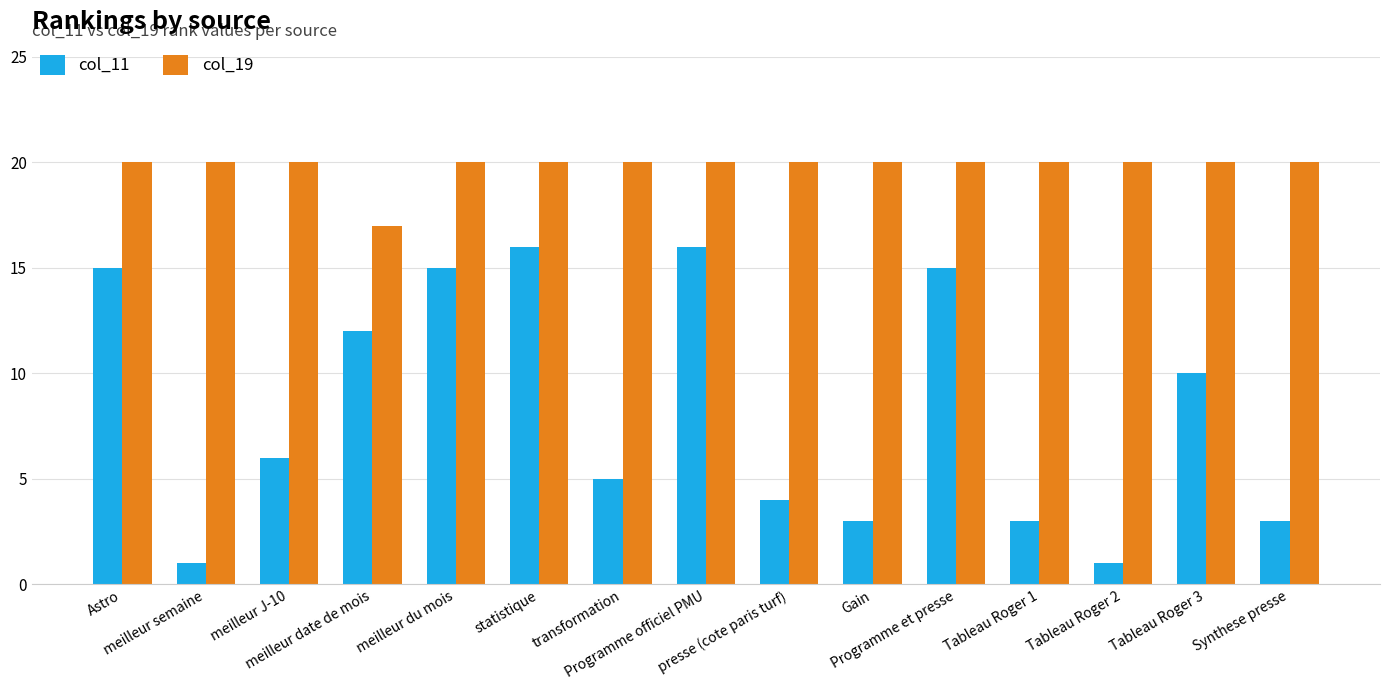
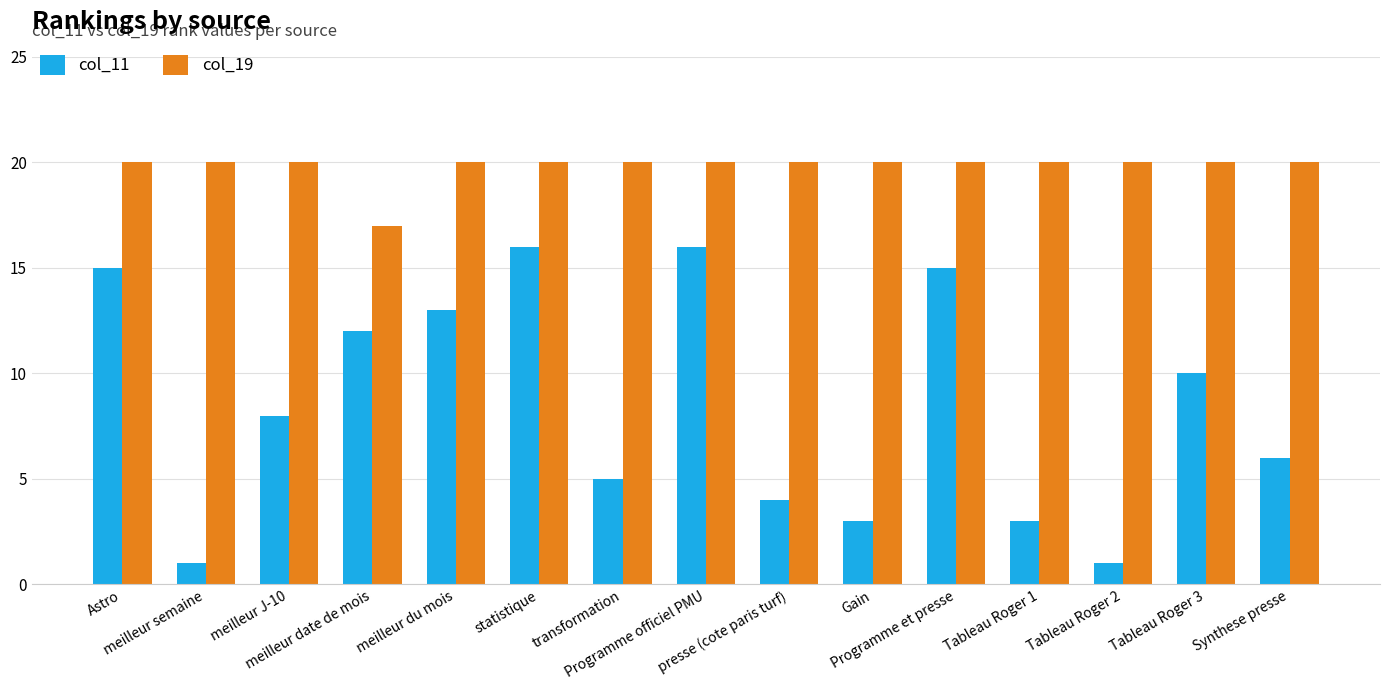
  {
    "col_11": {
      "Astro": 15,
      "meilleur semaine": 1,
-     "meilleur J-10": 6,
+     "meilleur J-10": 8,
      "meilleur date de mois": 12,
-     "meilleur du mois": 15,
+     "meilleur du mois": 13,
      "statistique": 16,
      "transformation": 5,
      "Programme officiel PMU": 16,
      "presse (cote paris turf)": 4,
      "Gain": 3,
      "Programme et presse": 15,
      "Tableau Roger 1": 3,
      "Tableau Roger 2": 1,
      "Tableau Roger 3": 10,
-     "Synthese presse": 3
+     "Synthese presse": 6
    },
    "col_19": {
      "Astro": 20,
      "meilleur semaine": 20,
      "meilleur J-10": 20,
      "meilleur date de mois": 17,
      "meilleur du mois": 20,
      "statistique": 20,
      "transformation": 20,
      "Programme officiel PMU": 20,
      "presse (cote paris turf)": 20,
      "Gain": 20,
      "Programme et presse": 20,
      "Tableau Roger 1": 20,
      "Tableau Roger 2": 20,
      "Tableau Roger 3": 20,
      "Synthese presse": 20
    }
  }
